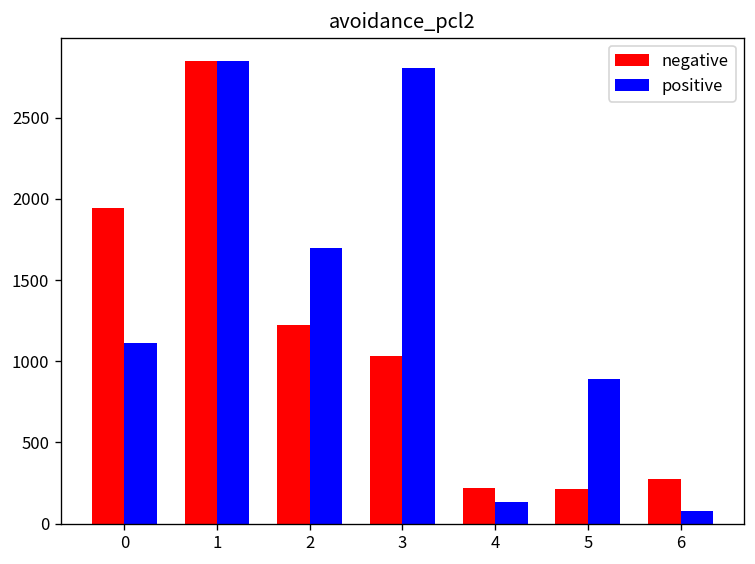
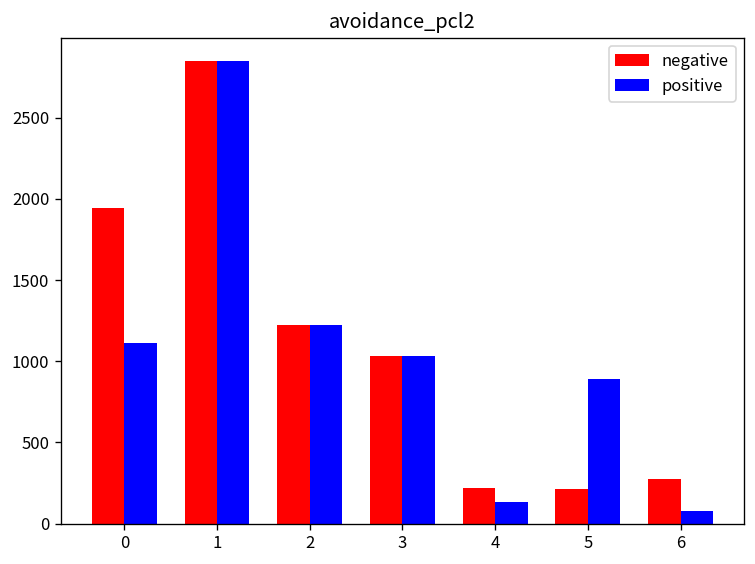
  {
    "negative": {
      "0": 1940,
      "1": 2850,
      "2": 1220,
      "3": 1030,
      "4": 220,
      "5": 210,
      "6": 280
    },
    "positive": {
      "0": 1110,
      "1": 2850,
-     "2": 1700,
-     "3": 2800,
+     "2": 1220,
+     "3": 1030,
      "4": 130,
      "5": 890,
      "6": 80
    }
  }
